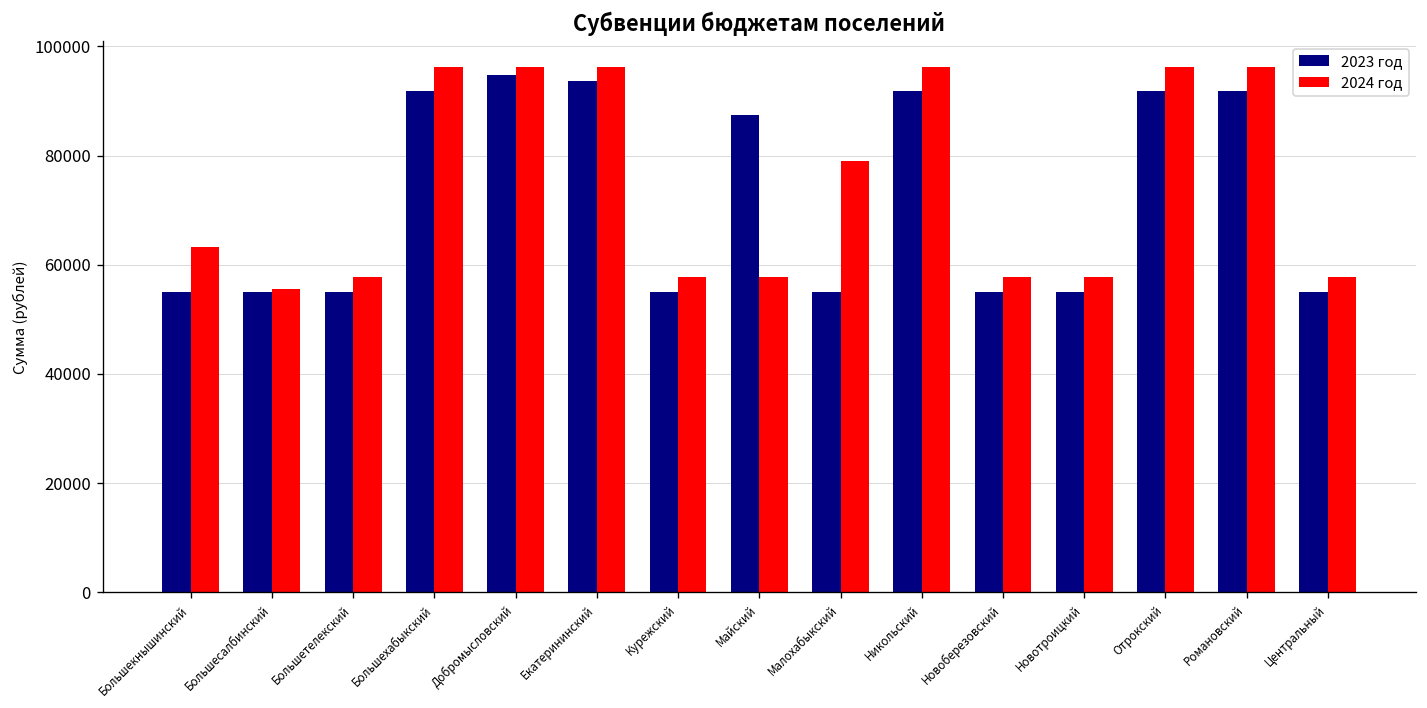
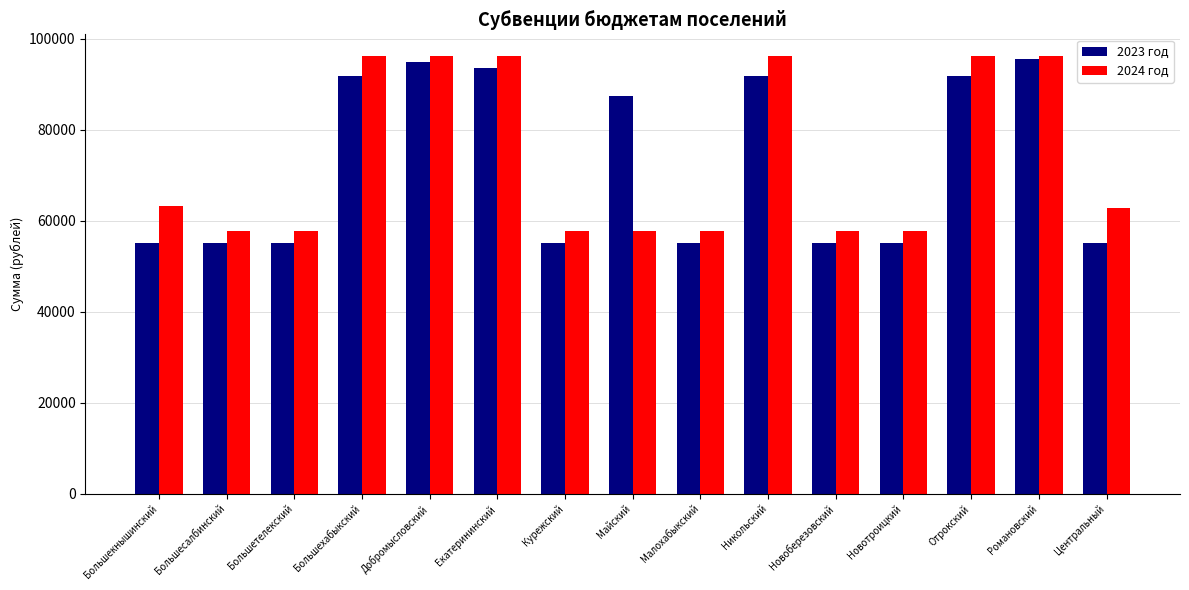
  {
    "2023 год": {
      "Большекнышинский": 55000,
      "Большесалбинский": 55000,
      "Большетелекский": 55000,
      "Большехабыкский": 92000,
      "Добромысловский": 95000,
      "Екатерининский": 94000,
      "Курежский": 55000,
      "Майский": 87000,
      "Малохабыкский": 55000,
      "Никольский": 92000,
      "Новоберезовский": 55000,
      "Новотроицкий": 55000,
      "Отрокский": 92000,
-     "Романовский": 92000,
+     "Романовский": 96000,
      "Центральный": 55000
    },
    "2024 год": {
      "Большекнышинский": 63000,
-     "Большесалбинский": 56000,
+     "Большесалбинский": 58000,
      "Большетелекский": 58000,
      "Большехабыкский": 96000,
      "Добромысловский": 96000,
      "Екатерининский": 96000,
      "Курежский": 58000,
      "Майский": 58000,
-     "Малохабыкский": 79000,
+     "Малохабыкский": 58000,
      "Никольский": 96000,
      "Новоберезовский": 58000,
      "Новотроицкий": 58000,
      "Отрокский": 96000,
      "Романовский": 96000,
-     "Центральный": 58000
+     "Центральный": 63000
    }
  }
